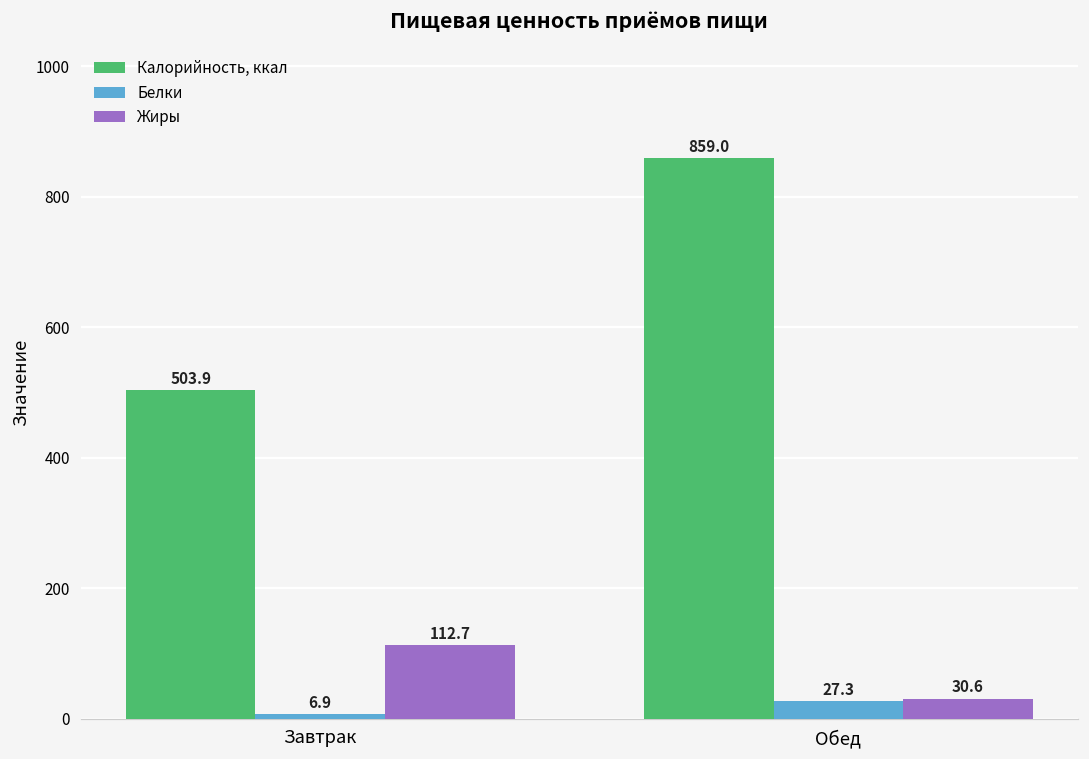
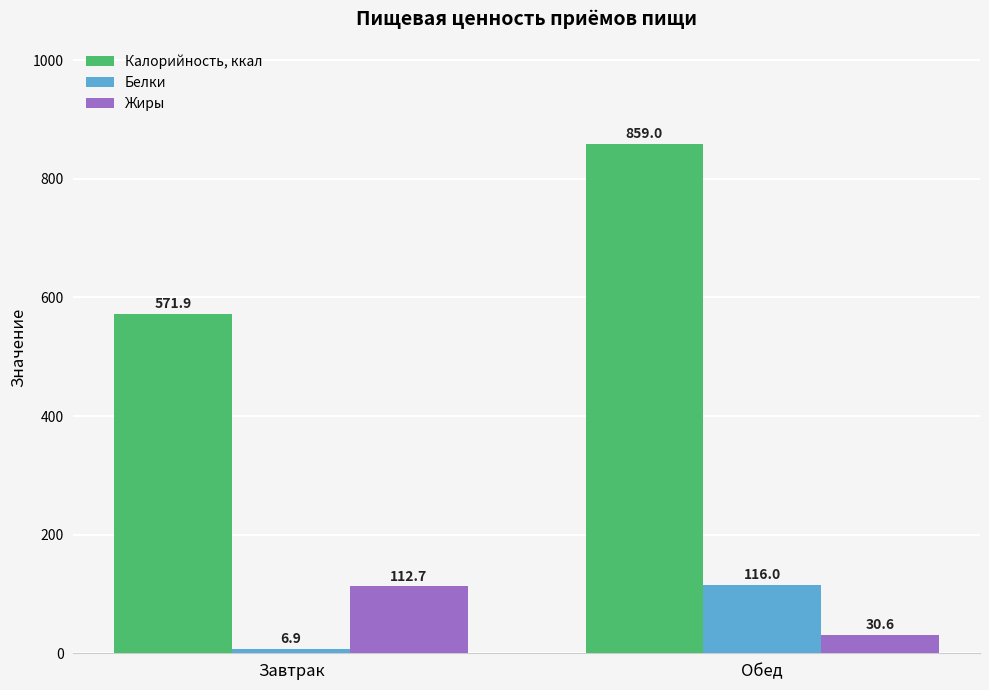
  {
    "Калорийность, ккал": {
-     "Завтрак": 503.9,
+     "Завтрак": 571.9,
      "Обед": 859.0
    },
    "Белки": {
      "Завтрак": 6.9,
-     "Обед": 27.3
+     "Обед": 116.0
    },
    "Жиры": {
      "Завтрак": 112.7,
      "Обед": 30.6
    }
  }
